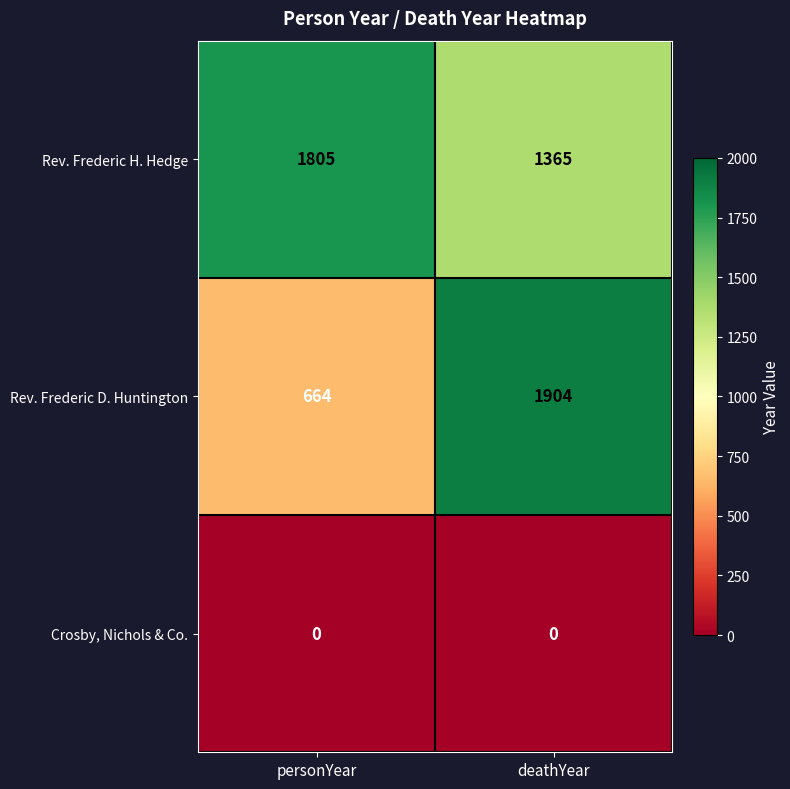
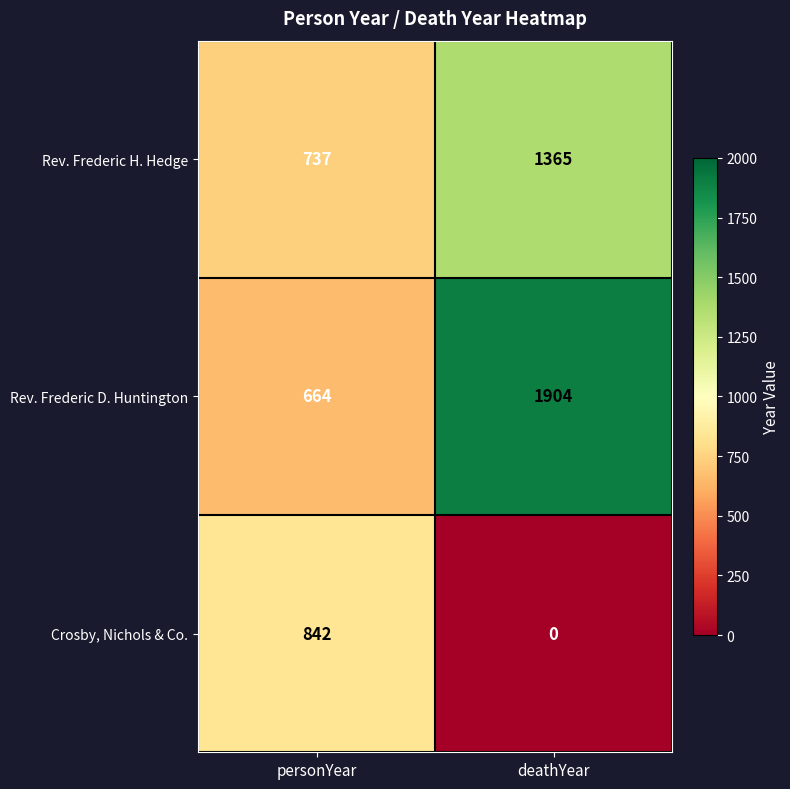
  {
    "Rev. Frederic H. Hedge": {
-     "personYear": 1805,
+     "personYear": 737,
      "deathYear": 1365
    },
    "Rev. Frederic D. Huntington": {
      "personYear": 664,
      "deathYear": 1904
    },
    "Crosby, Nichols & Co.": {
-     "personYear": 0,
+     "personYear": 842,
      "deathYear": 0
    }
  }
